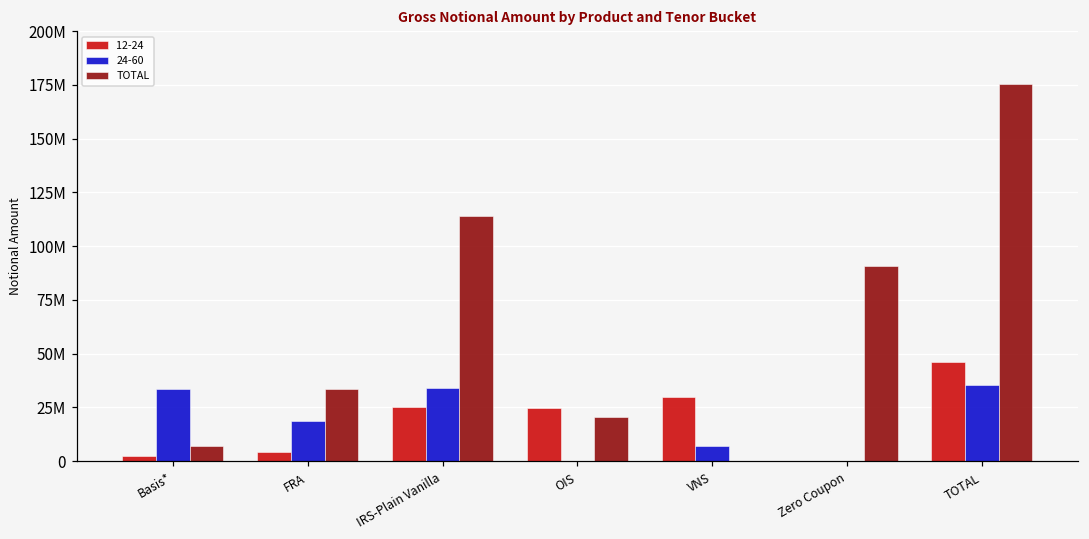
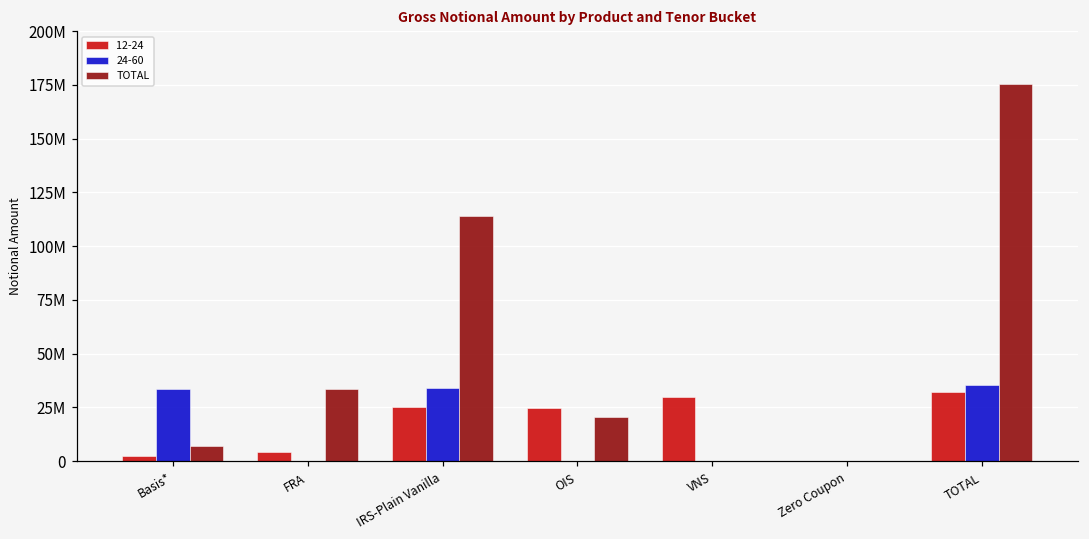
  {
    "12-24": {
      "Basis*": 2000000,
      "FRA": 4000000,
      "IRS-Plain Vanilla": 25000000,
      "OIS": 25000000,
      "VNS": 30000000,
-     "TOTAL": 46000000
+     "TOTAL": 32000000
    },
    "24-60": {
      "Basis*": 33000000,
-     "FRA": 19000000,
+     "FRA": 0,
      "IRS-Plain Vanilla": 34000000,
-     "VNS": 7000000,
+     "VNS": 0,
      "TOTAL": 36000000
    },
    "TOTAL": {
      "Basis*": 7000000,
      "FRA": 34000000,
      "IRS-Plain Vanilla": 114000000,
      "OIS": 21000000,
-     "Zero Coupon": 91000000,
+     "Zero Coupon": 0,
      "TOTAL": 176000000
    }
  }
